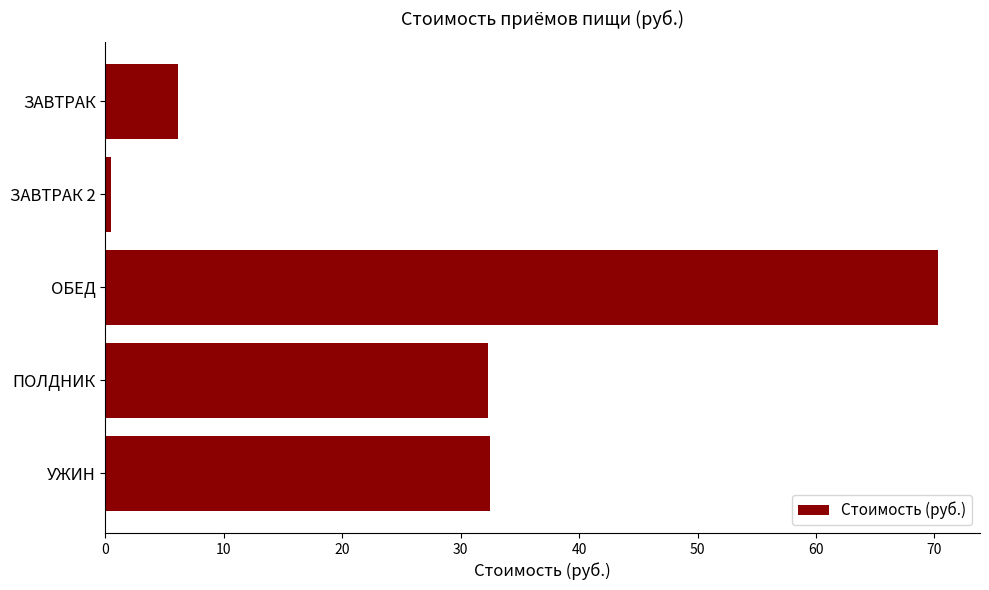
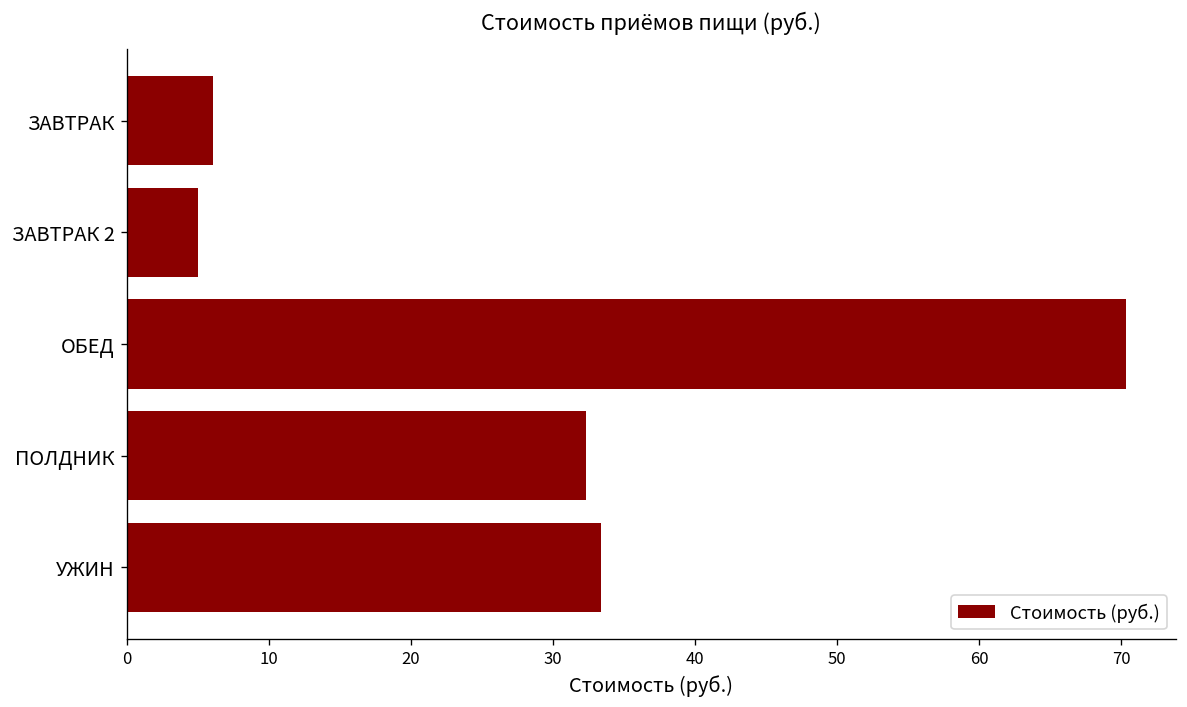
  {
    "ЗАВТРАК": 6.1,
-   "ЗАВТРАК 2": 0.5,
+   "ЗАВТРАК 2": 5.0,
    "ОБЕД": 70.3,
    "ПОЛДНИК": 32.3,
-   "УЖИН": 32.5
+   "УЖИН": 33.4
  }
